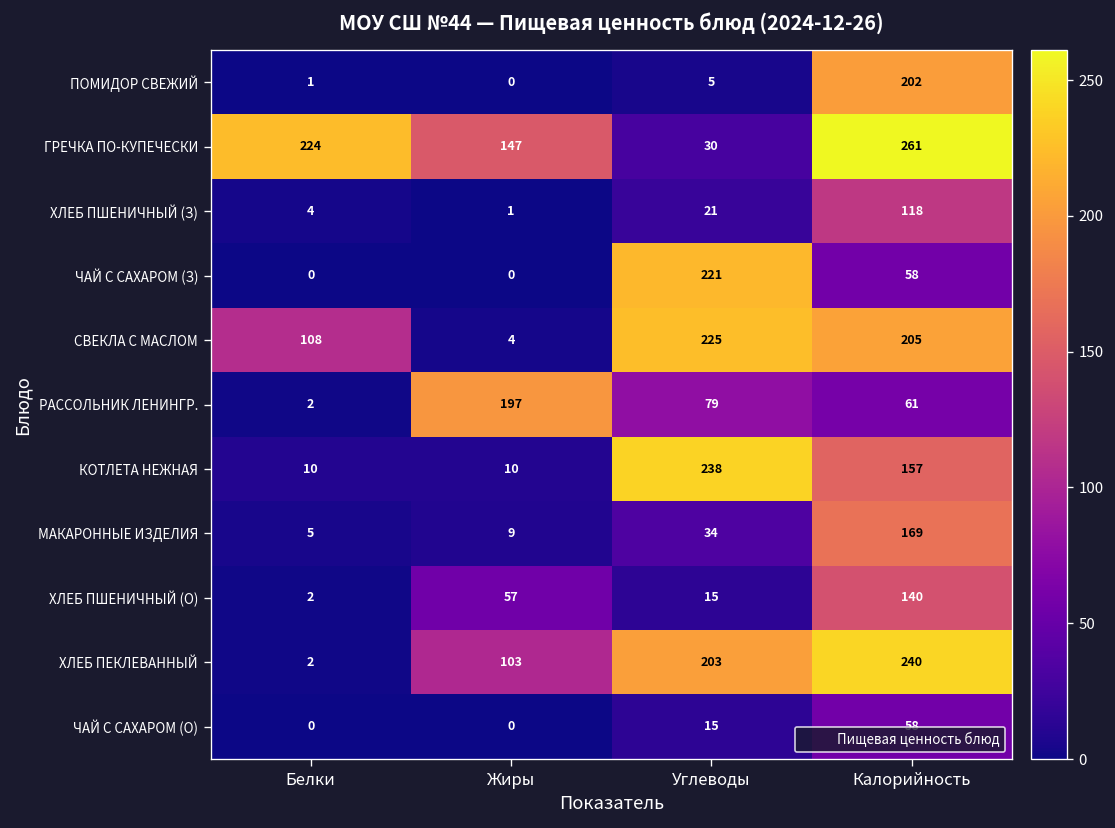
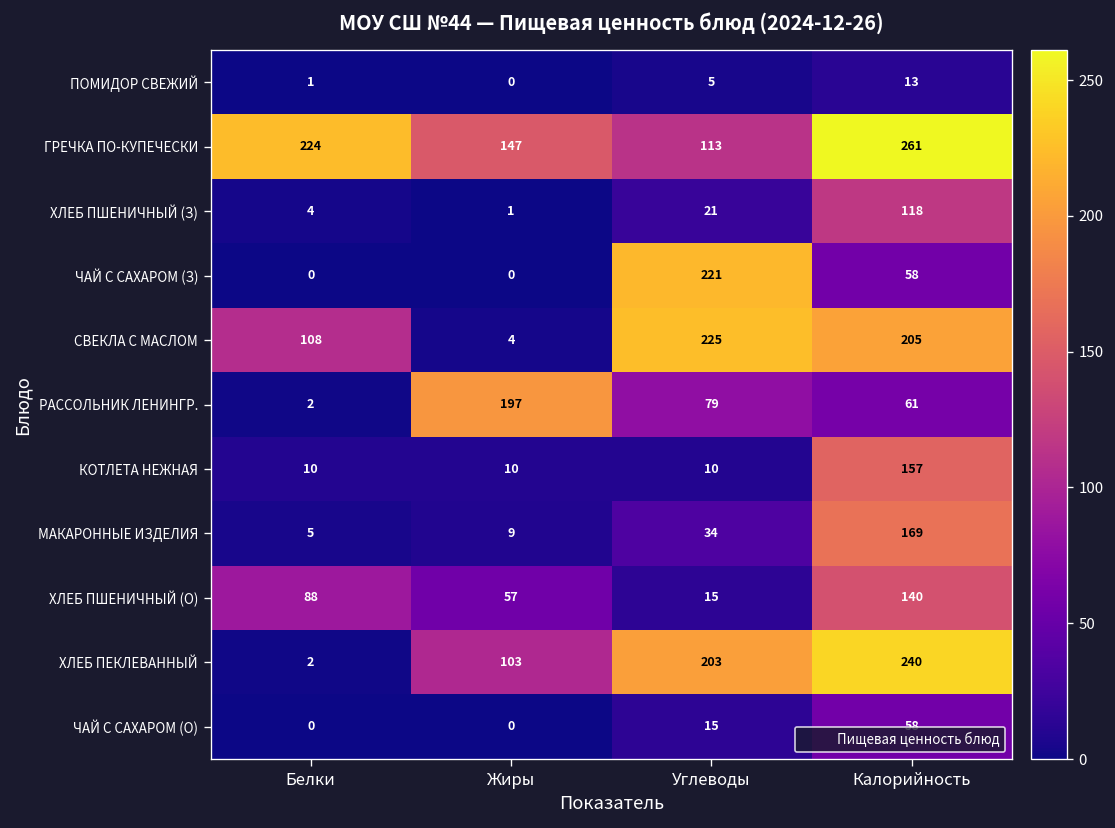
  {
    "ПОМИДОР СВЕЖИЙ": {
      "Белки": 1,
      "Жиры": 0,
      "Углеводы": 5,
-     "Калорийность": 202
+     "Калорийность": 13
    },
    "ГРЕЧКА ПО-КУПЕЧЕСКИ": {
      "Белки": 224,
      "Жиры": 147,
-     "Углеводы": 30,
+     "Углеводы": 113,
      "Калорийность": 261
    },
    "ХЛЕБ ПШЕНИЧНЫЙ (З)": {
      "Белки": 4,
      "Жиры": 1,
      "Углеводы": 21,
      "Калорийность": 118
    },
    "ЧАЙ С САХАРОМ (З)": {
      "Белки": 0,
      "Жиры": 0,
      "Углеводы": 221,
      "Калорийность": 58
    },
    "СВЕКЛА С МАСЛОМ": {
      "Белки": 108,
      "Жиры": 4,
      "Углеводы": 225,
      "Калорийность": 205
    },
    "РАССОЛЬНИК ЛЕНИНГР.": {
      "Белки": 2,
      "Жиры": 197,
      "Углеводы": 79,
      "Калорийность": 61
    },
    "КОТЛЕТА НЕЖНАЯ": {
      "Белки": 10,
      "Жиры": 10,
-     "Углеводы": 238,
+     "Углеводы": 10,
      "Калорийность": 157
    },
    "МАКАРОННЫЕ ИЗДЕЛИЯ": {
      "Белки": 5,
      "Жиры": 9,
      "Углеводы": 34,
      "Калорийность": 169
    },
    "ХЛЕБ ПШЕНИЧНЫЙ (О)": {
-     "Белки": 2,
+     "Белки": 88,
      "Жиры": 57,
      "Углеводы": 15,
      "Калорийность": 140
    },
    "ХЛЕБ ПЕКЛЕВАННЫЙ": {
      "Белки": 2,
      "Жиры": 103,
      "Углеводы": 203,
      "Калорийность": 240
    },
    "ЧАЙ С САХАРОМ (О)": {
      "Белки": 0,
      "Жиры": 0,
      "Углеводы": 15
    }
  }
